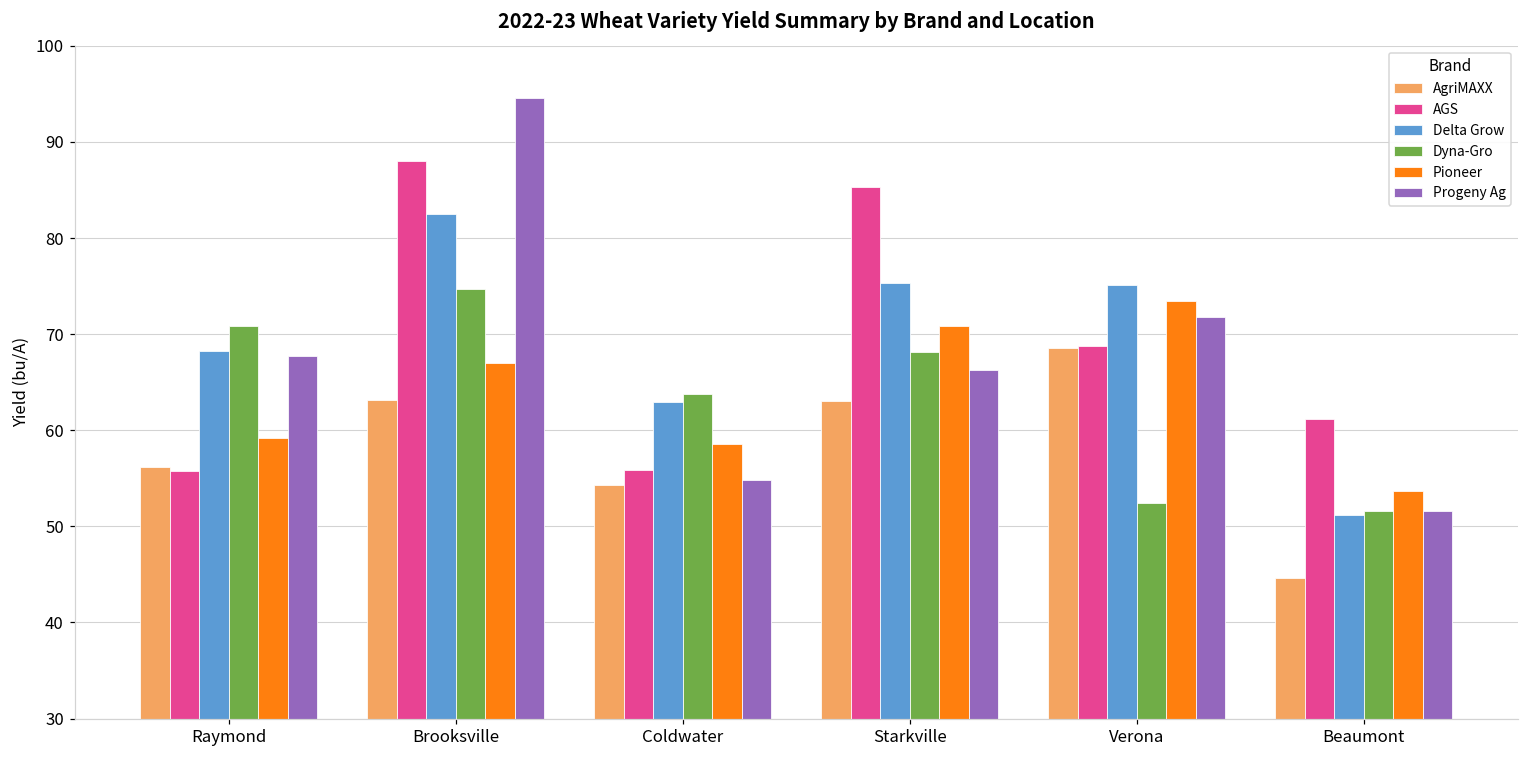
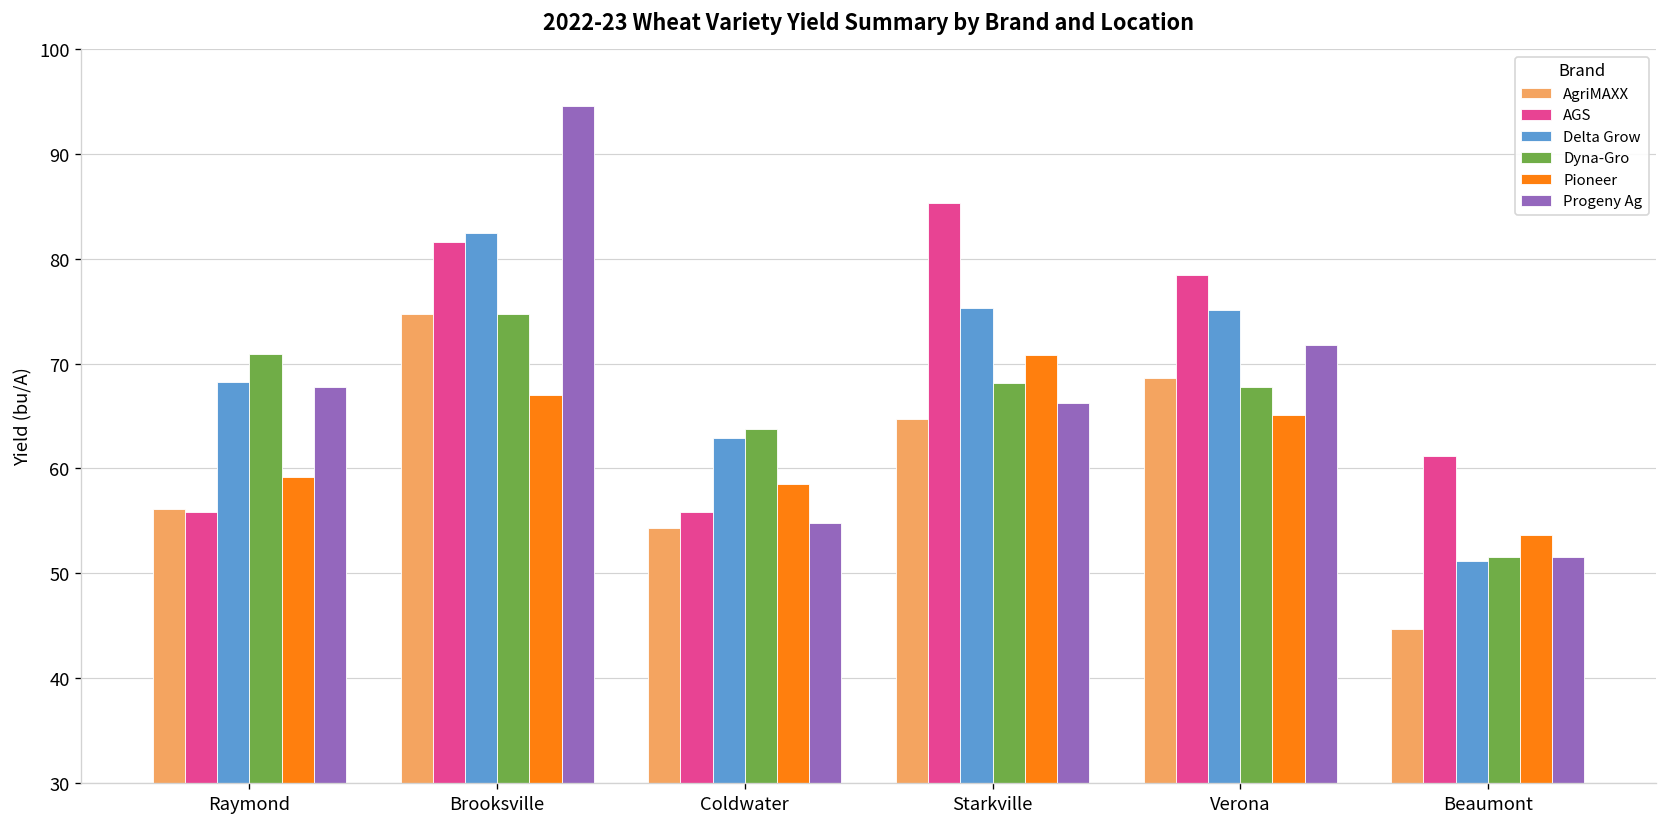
  {
    "AgriMAXX": {
      "Raymond": 56,
-     "Brooksville": 63,
+     "Brooksville": 75,
      "Coldwater": 54,
-     "Starkville": 63,
+     "Starkville": 65,
      "Verona": 69,
      "Beaumont": 45
    },
    "AGS": {
      "Raymond": 56,
-     "Brooksville": 88,
+     "Brooksville": 82,
      "Coldwater": 56,
      "Starkville": 85,
-     "Verona": 69,
+     "Verona": 78,
      "Beaumont": 61
    },
    "Delta Grow": {
      "Raymond": 68,
      "Brooksville": 82,
      "Coldwater": 63,
      "Starkville": 75,
      "Verona": 75,
      "Beaumont": 51
    },
    "Dyna-Gro": {
      "Raymond": 71,
      "Brooksville": 75,
      "Coldwater": 64,
      "Starkville": 68,
-     "Verona": 52,
+     "Verona": 68,
      "Beaumont": 52
    },
    "Pioneer": {
      "Raymond": 59,
      "Brooksville": 67,
      "Coldwater": 59,
      "Starkville": 71,
-     "Verona": 73,
+     "Verona": 65,
      "Beaumont": 54
    },
    "Progeny Ag": {
      "Raymond": 68,
      "Brooksville": 95,
      "Coldwater": 55,
      "Starkville": 66,
      "Verona": 72,
      "Beaumont": 52
    }
  }
